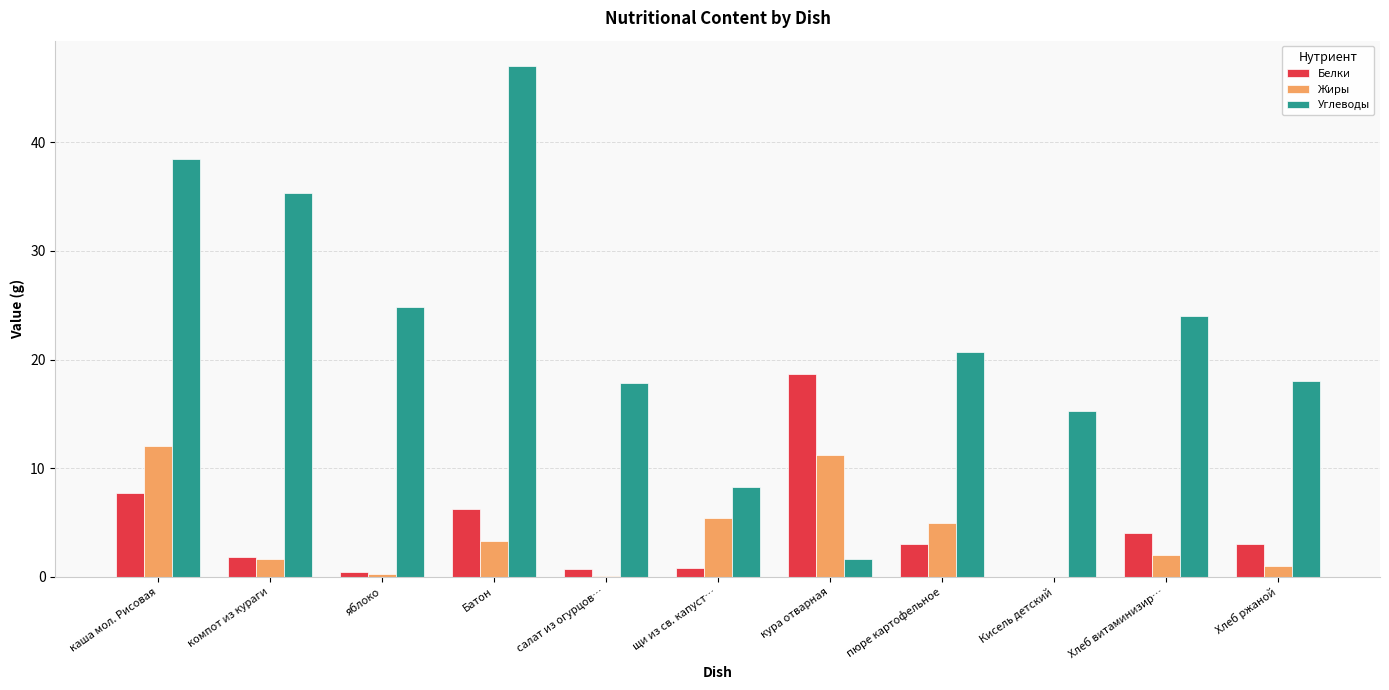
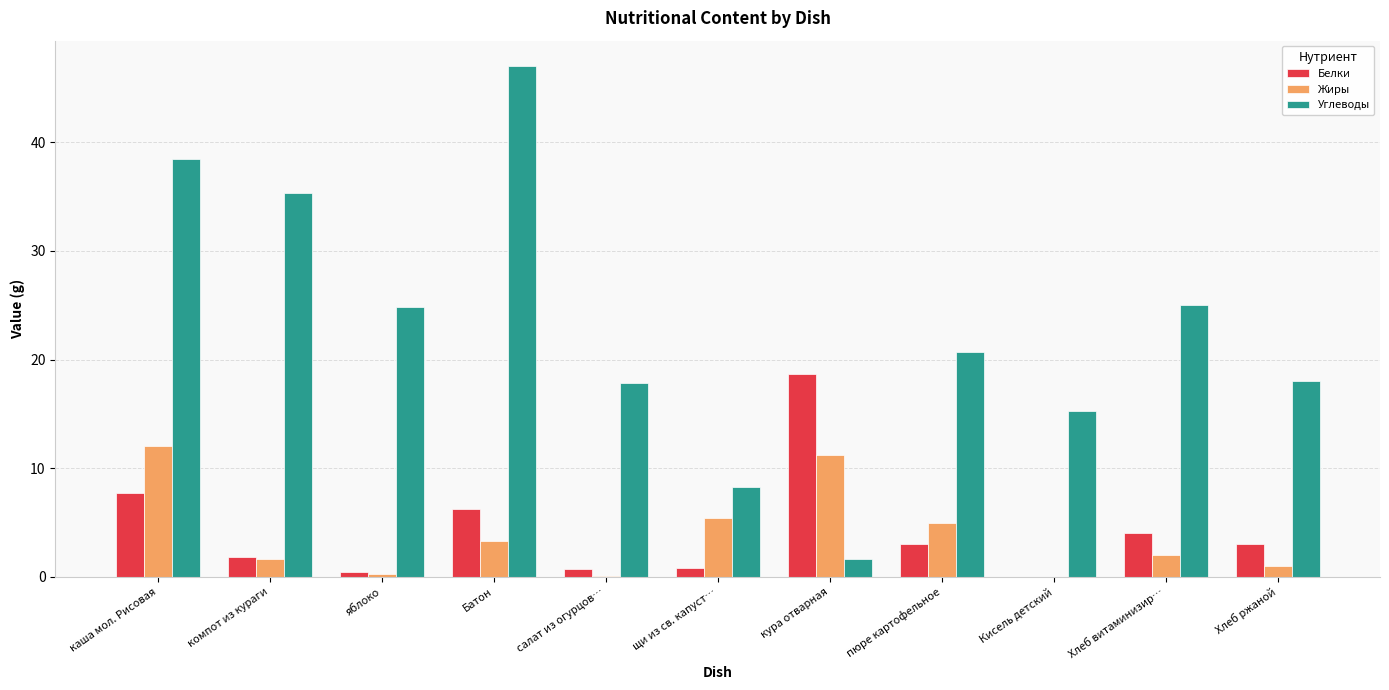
  {
    "Белки": {
      "каша мол. Рисовая": 7.7,
      "компот из кураги": 2,
      "яблоко": 0.5,
      "Батон": 6,
      "салат из огурцов…": 0.7,
      "щи из св. капуст…": 1,
      "кура отварная": 18.7,
      "пюре картофельное": 3,
      "Кисель детский": 0,
      "Хлеб витаминизир…": 4,
      "Хлеб ржаной": 3
    },
    "Жиры": {
      "каша мол. Рисовая": 12,
      "компот из кураги": 1.6,
      "яблоко": 0.3,
      "Батон": 3.3,
      "щи из св. капуст…": 5.4,
      "кура отварная": 11.3,
      "пюре картофельное": 5,
      "Кисель детский": 0,
      "Хлеб витаминизир…": 2,
      "Хлеб ржаной": 1
    },
    "Углеводы": {
      "каша мол. Рисовая": 38.5,
      "компот из кураги": 35.3,
      "яблоко": 25,
      "Батон": 47,
      "салат из огурцов…": 18,
      "щи из св. капуст…": 8.3,
      "кура отварная": 1.6,
      "пюре картофельное": 20.7,
      "Кисель детский": 15.3,
-     "Хлеб витаминизир…": 24,
+     "Хлеб витаминизир…": 25,
      "Хлеб ржаной": 18
    }
  }
